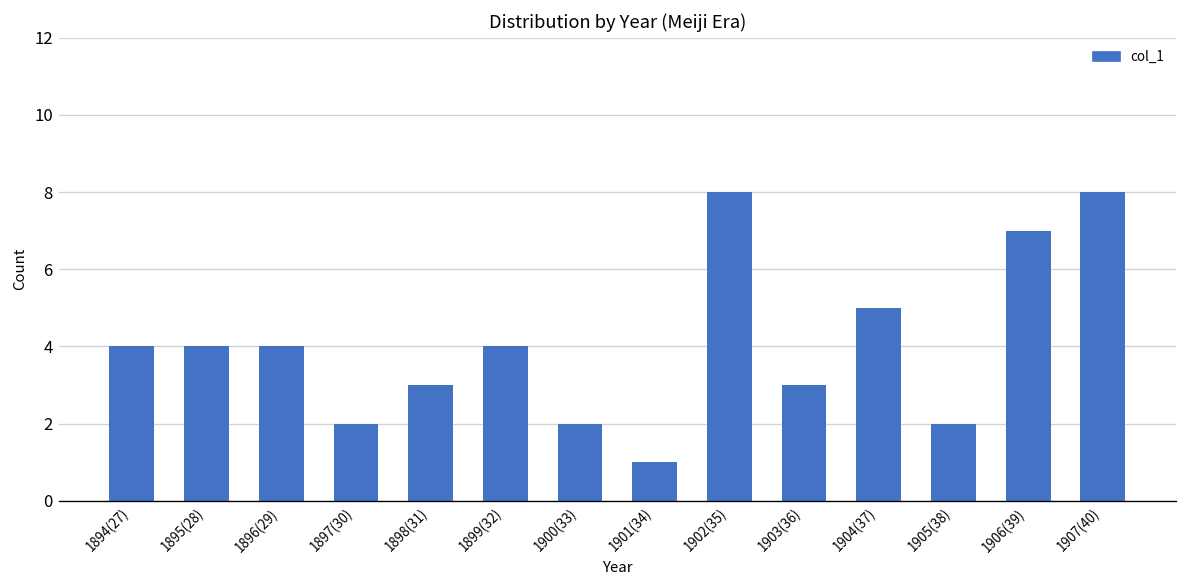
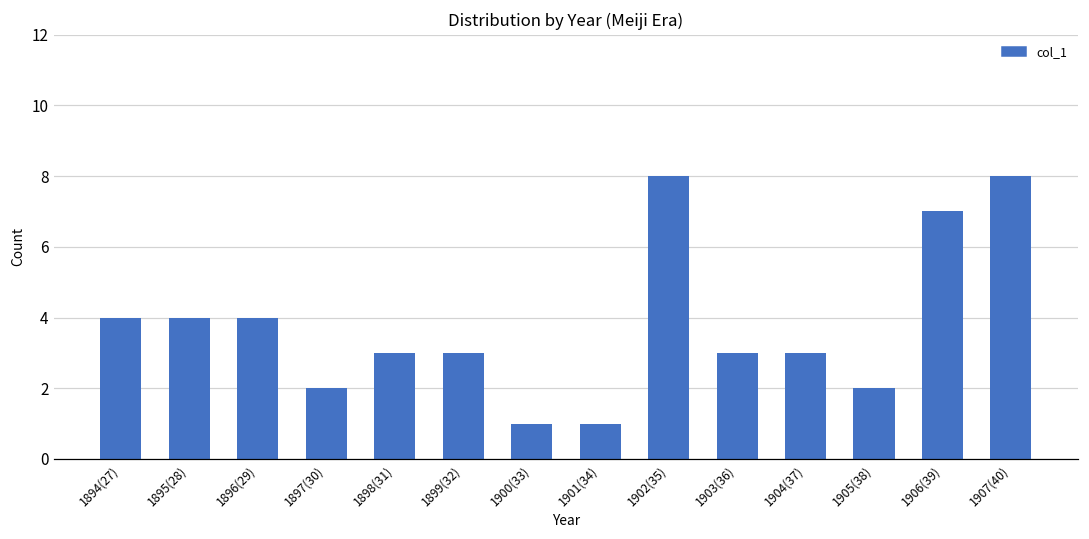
  {
    "1894(27)": 4,
    "1895(28)": 4,
    "1896(29)": 4,
    "1897(30)": 2,
    "1898(31)": 3,
-   "1899(32)": 4,
-   "1900(33)": 2,
+   "1899(32)": 3,
+   "1900(33)": 1,
    "1901(34)": 1,
    "1902(35)": 8,
    "1903(36)": 3,
-   "1904(37)": 5,
+   "1904(37)": 3,
    "1905(38)": 2,
    "1906(39)": 7,
    "1907(40)": 8
  }
